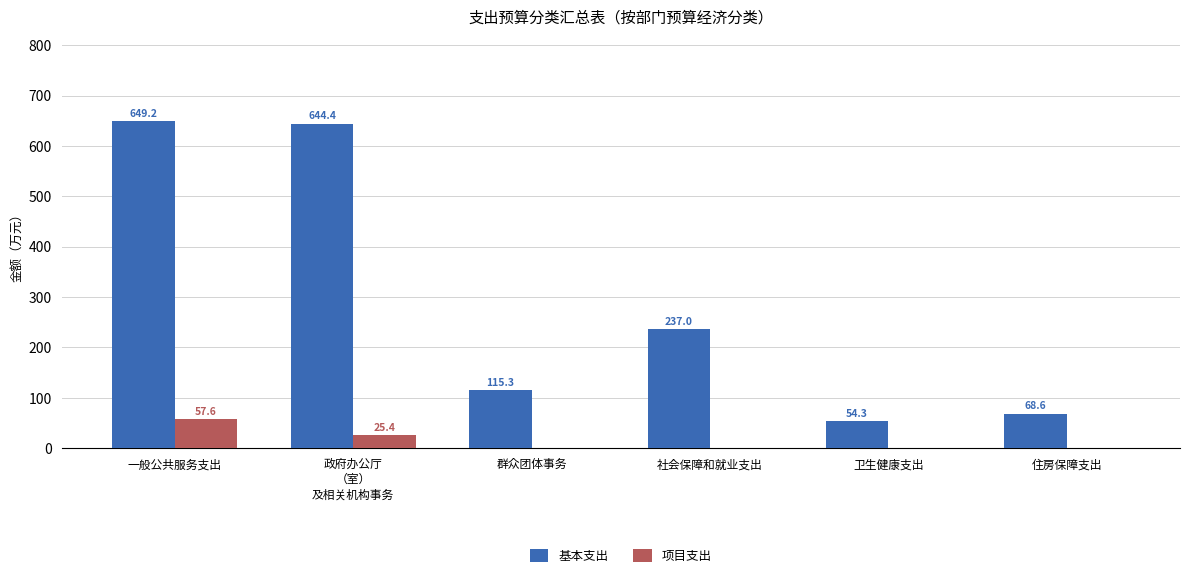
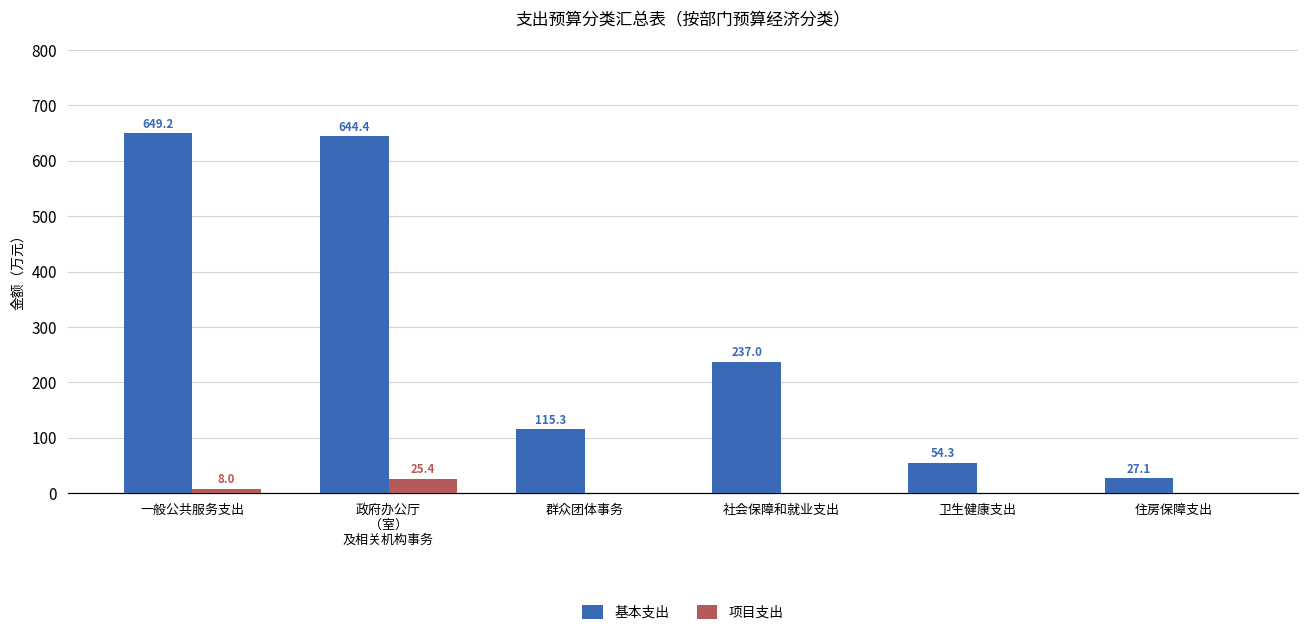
  {
    "基本支出": {
      "一般公共服务支出": 649.2,
      "政府办公厅 （室） 及相关机构事务": 644.4,
      "群众团体事务": 115.3,
      "社会保障和就业支出": 237.0,
      "卫生健康支出": 54.3,
-     "住房保障支出": 68.6
+     "住房保障支出": 27.1
    },
    "项目支出": {
-     "一般公共服务支出": 57.6,
+     "一般公共服务支出": 8.0,
      "政府办公厅 （室） 及相关机构事务": 25.4
    }
  }
